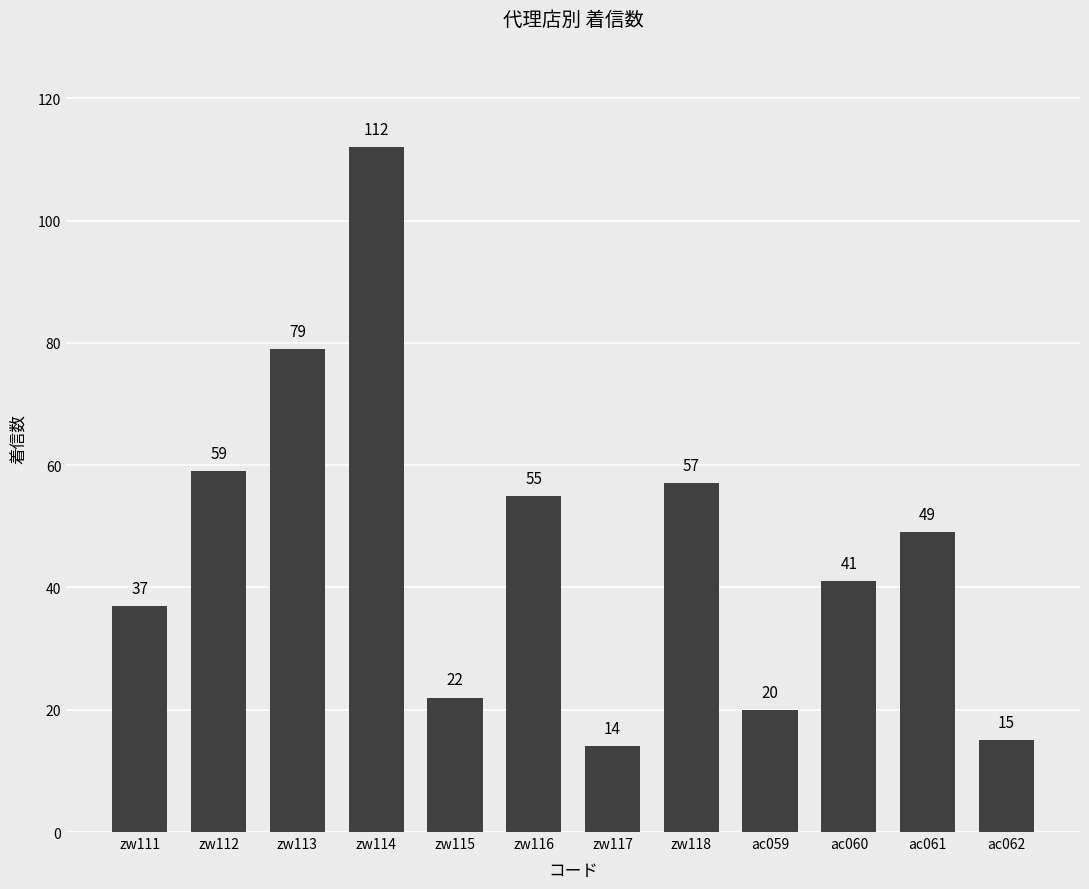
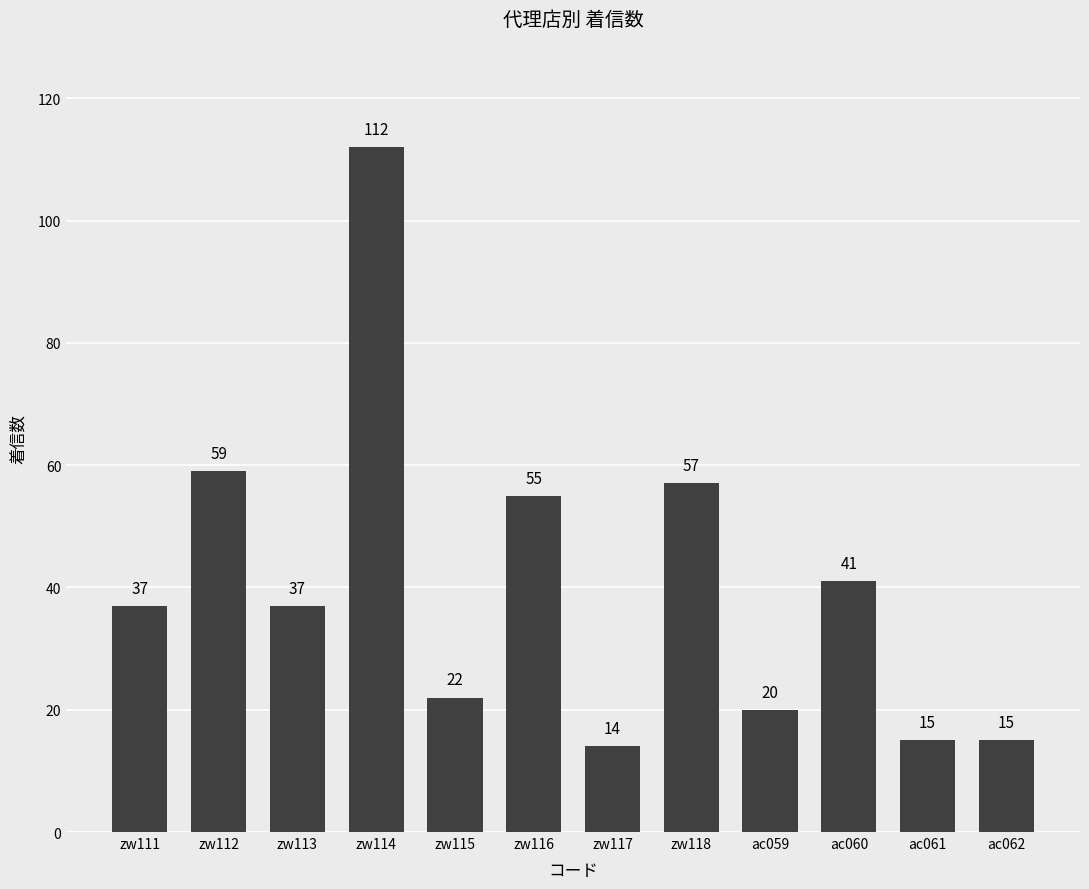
  {
    "zw111": 37,
    "zw112": 59,
-   "zw113": 79,
+   "zw113": 37,
    "zw114": 112,
    "zw115": 22,
    "zw116": 55,
    "zw117": 14,
    "zw118": 57,
    "ac059": 20,
    "ac060": 41,
-   "ac061": 49,
+   "ac061": 15,
    "ac062": 15
  }
